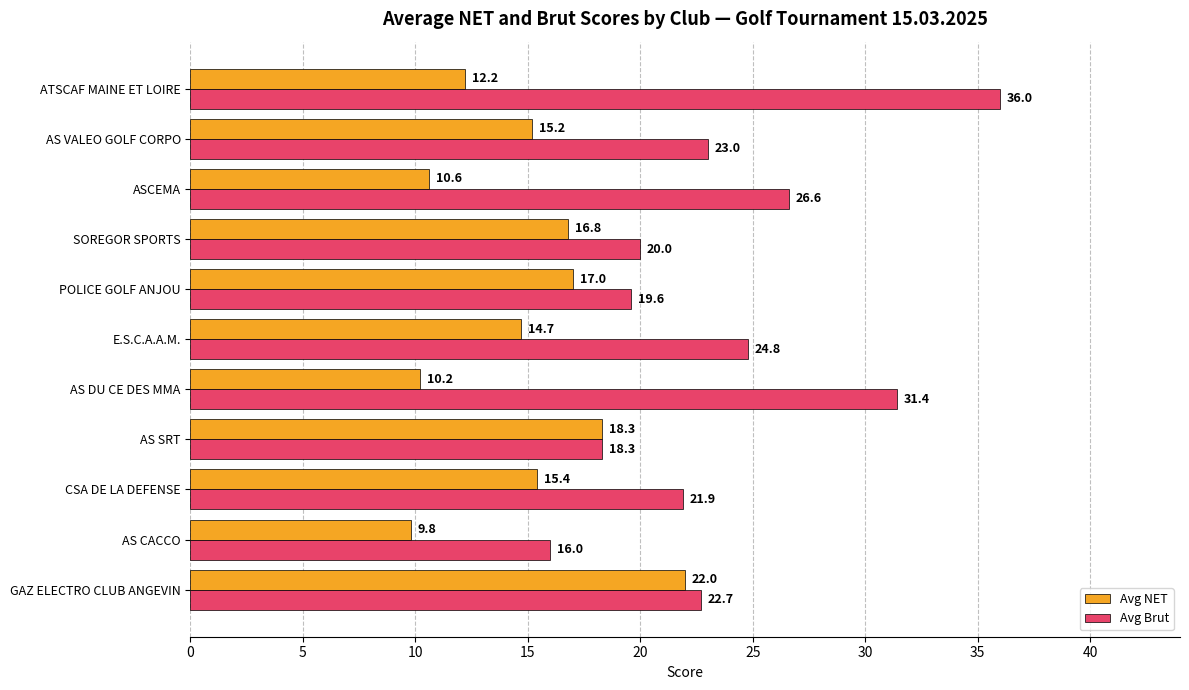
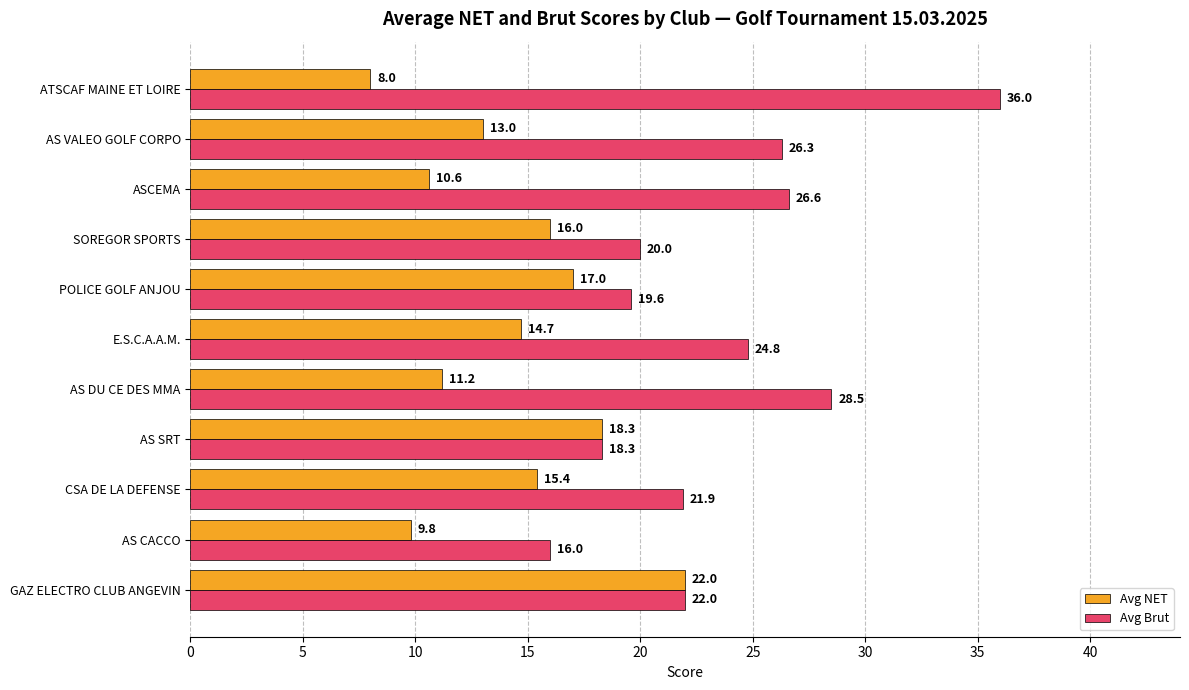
  {
    "Avg NET": {
-     "ATSCAF MAINE ET LOIRE": 12.2,
-     "AS VALEO GOLF CORPO": 15.2,
+     "ATSCAF MAINE ET LOIRE": 8.0,
+     "AS VALEO GOLF CORPO": 13.0,
      "ASCEMA": 10.6,
-     "SOREGOR SPORTS": 16.8,
+     "SOREGOR SPORTS": 16.0,
      "POLICE GOLF ANJOU": 17.0,
      "E.S.C.A.A.M.": 14.7,
-     "AS DU CE DES MMA": 10.2,
+     "AS DU CE DES MMA": 11.2,
      "AS SRT": 18.3,
      "CSA DE LA DEFENSE": 15.4,
      "AS CACCO": 9.8,
      "GAZ ELECTRO CLUB ANGEVIN": 22.0
    },
    "Avg Brut": {
      "ATSCAF MAINE ET LOIRE": 36.0,
-     "AS VALEO GOLF CORPO": 23.0,
+     "AS VALEO GOLF CORPO": 26.3,
      "ASCEMA": 26.6,
      "SOREGOR SPORTS": 20.0,
      "POLICE GOLF ANJOU": 19.6,
      "E.S.C.A.A.M.": 24.8,
-     "AS DU CE DES MMA": 31.4,
+     "AS DU CE DES MMA": 28.5,
      "AS SRT": 18.3,
      "CSA DE LA DEFENSE": 21.9,
      "AS CACCO": 16.0,
-     "GAZ ELECTRO CLUB ANGEVIN": 22.7
+     "GAZ ELECTRO CLUB ANGEVIN": 22.0
    }
  }
